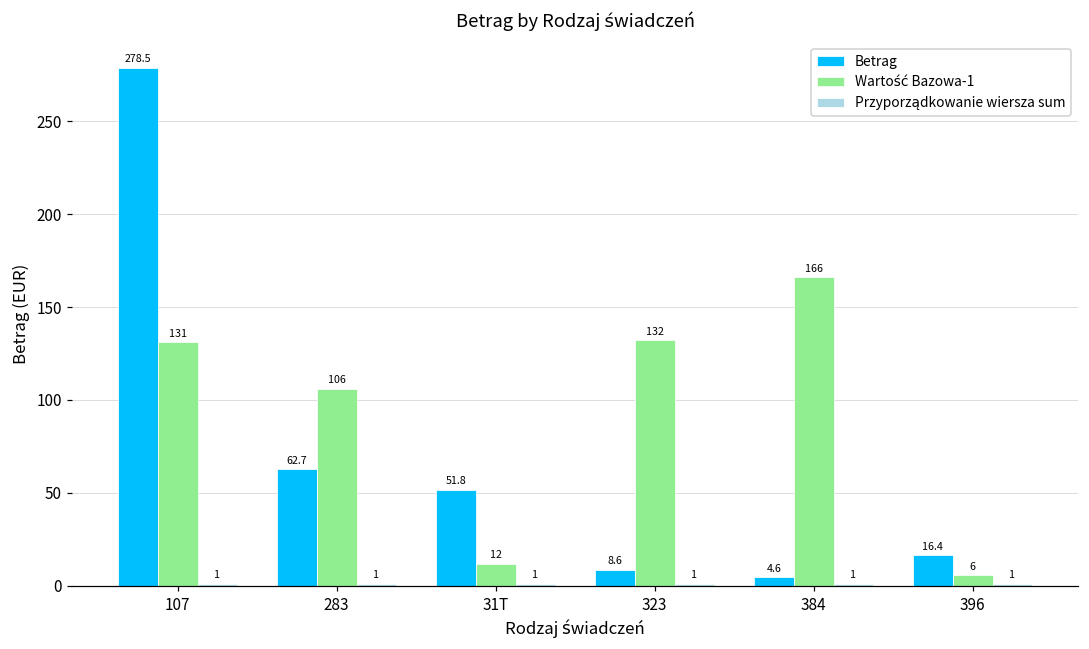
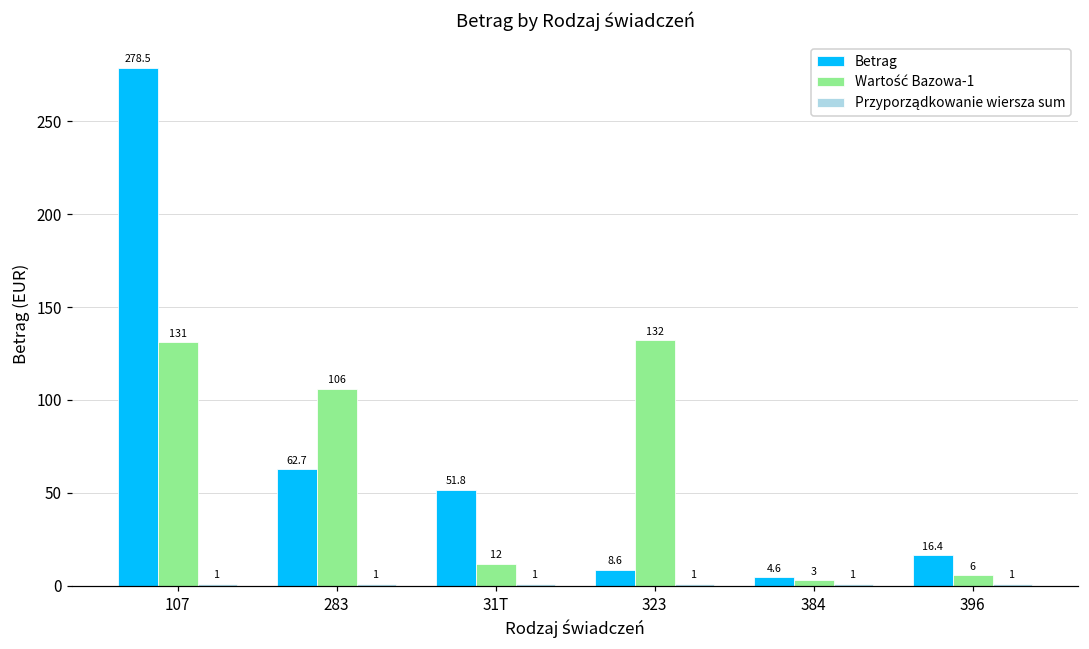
  {
    "Betrag": {
      "107": 278.5,
      "283": 62.7,
      "31T": 51.8,
      "323": 8.6,
      "384": 4.6,
      "396": 16.4
    },
    "Wartość Bazowa-1": {
      "107": 131,
      "283": 106,
      "31T": 12,
      "323": 132,
-     "384": 166,
+     "384": 3,
      "396": 6
    },
    "Przyporządkowanie wiersza sum": {
      "107": 1,
      "283": 1,
      "31T": 1,
      "323": 1,
      "384": 1,
      "396": 1
    }
  }
